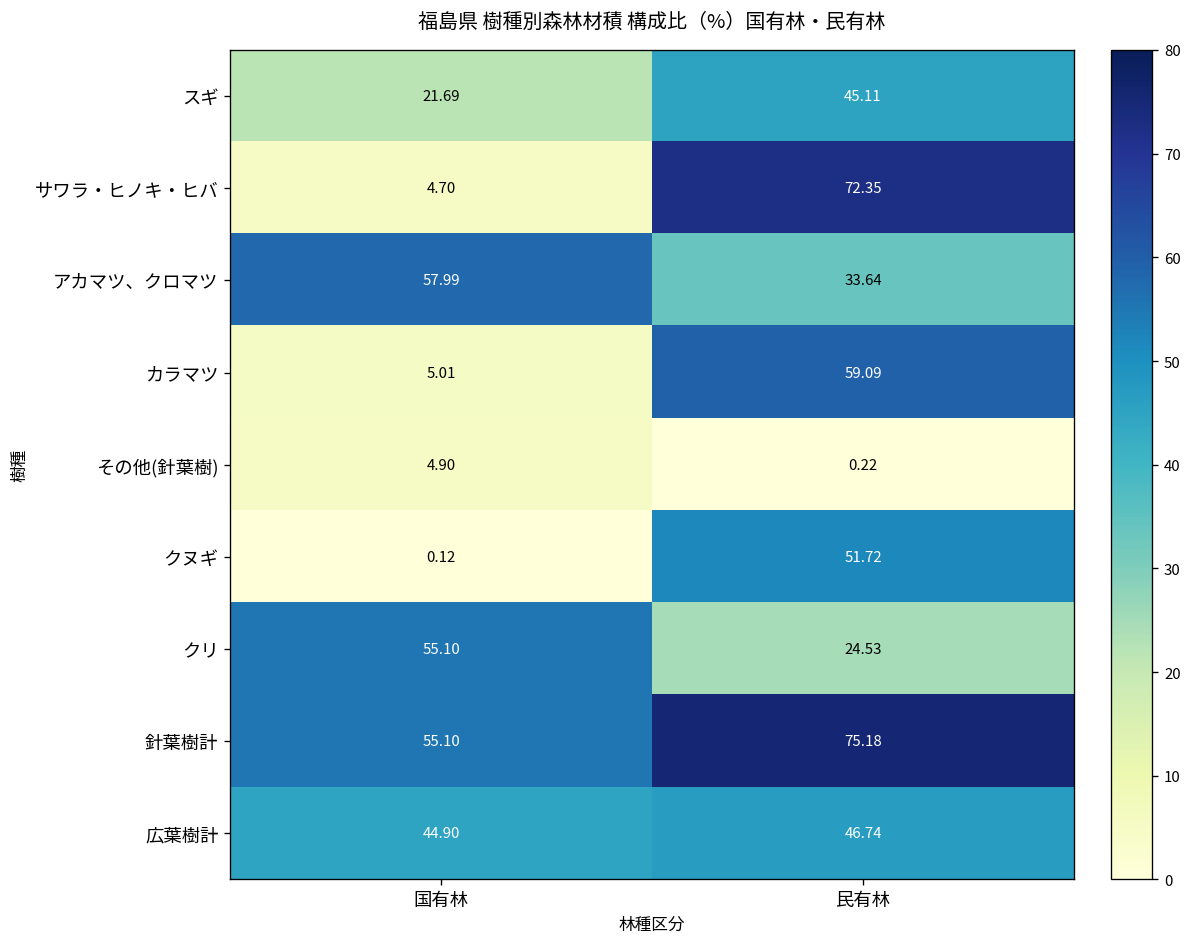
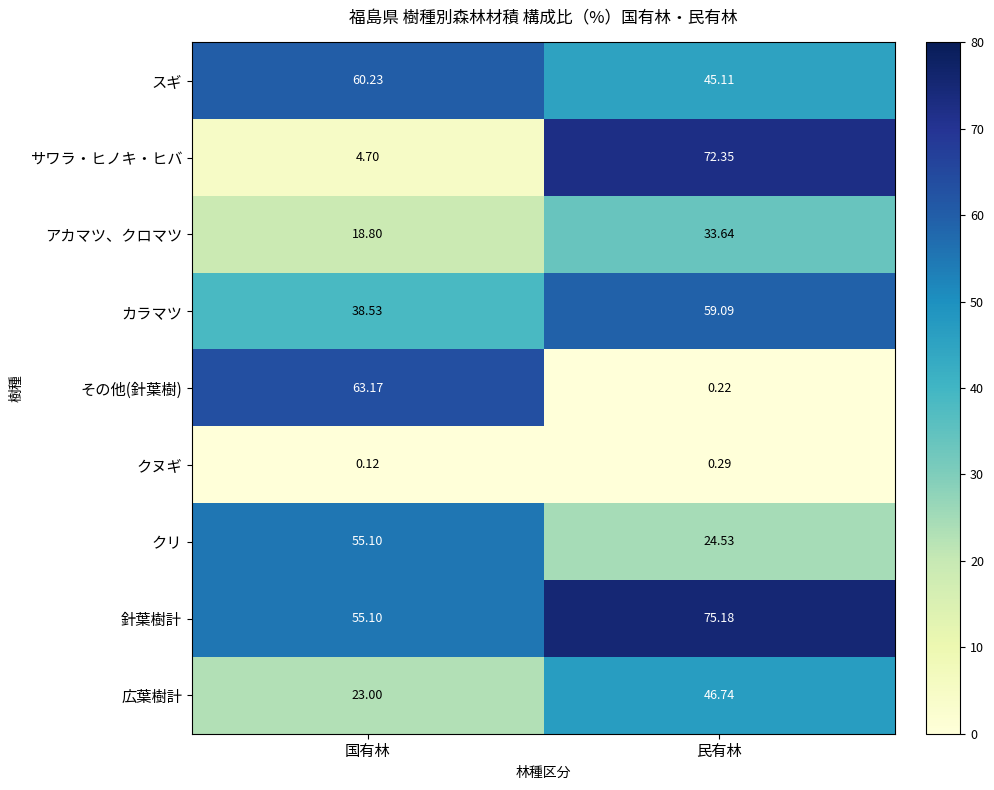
  {
    "スギ": {
-     "国有林": 21.69,
+     "国有林": 60.23,
      "民有林": 45.11
    },
    "サワラ・ヒノキ・ヒバ": {
      "国有林": 4.70,
      "民有林": 72.35
    },
    "アカマツ、クロマツ": {
-     "国有林": 57.99,
+     "国有林": 18.80,
      "民有林": 33.64
    },
    "カラマツ": {
-     "国有林": 5.01,
+     "国有林": 38.53,
      "民有林": 59.09
    },
    "その他(針葉樹)": {
-     "国有林": 4.90,
+     "国有林": 63.17,
      "民有林": 0.22
    },
    "クヌギ": {
      "国有林": 0.12,
-     "民有林": 51.72
+     "民有林": 0.29
    },
    "クリ": {
      "国有林": 55.10,
      "民有林": 24.53
    },
    "針葉樹計": {
      "国有林": 55.10,
      "民有林": 75.18
    },
    "広葉樹計": {
-     "国有林": 44.90,
+     "国有林": 23.00,
      "民有林": 46.74
    }
  }
